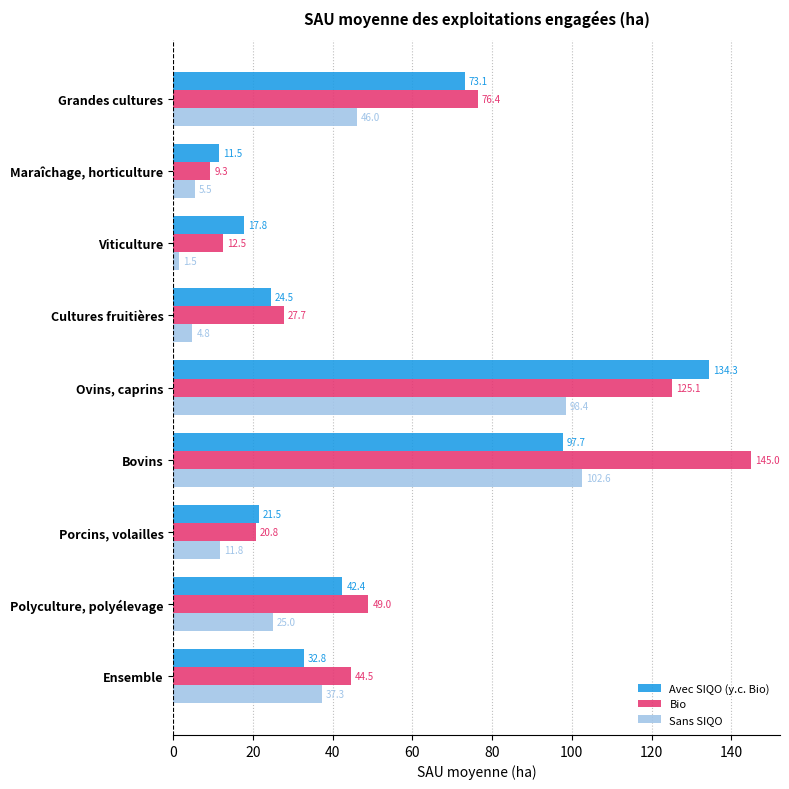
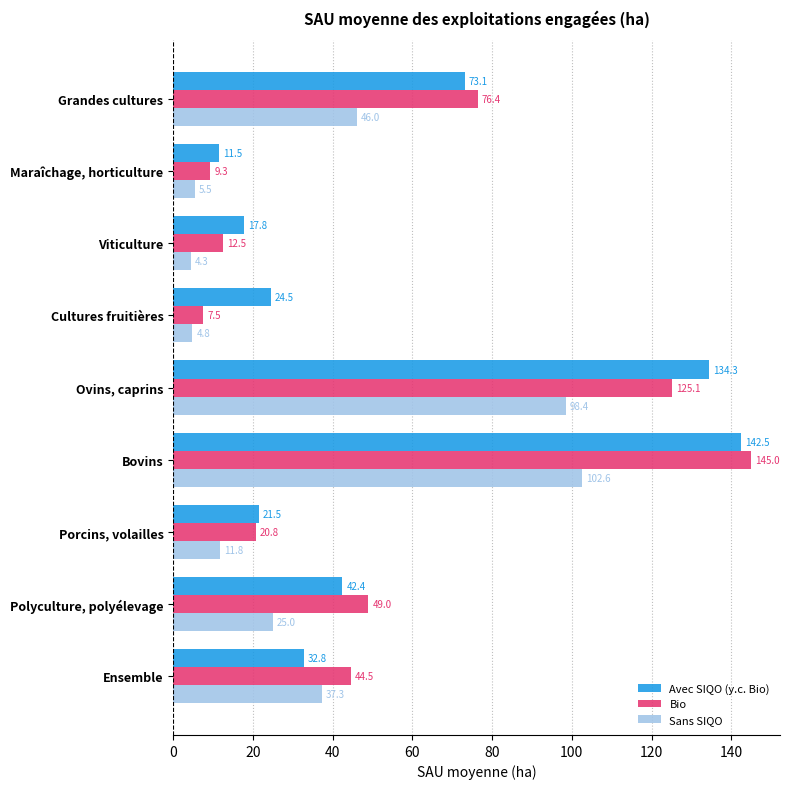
  {
    "Avec SIQO (y.c. Bio)": {
      "Grandes cultures": 73.1,
      "Maraîchage, horticulture": 11.5,
      "Viticulture": 17.8,
      "Cultures fruitières": 24.5,
      "Ovins, caprins": 134.3,
-     "Bovins": 97.7,
+     "Bovins": 142.5,
      "Porcins, volailles": 21.5,
      "Polyculture, polyélevage": 42.4,
      "Ensemble": 32.8
    },
    "Bio": {
      "Grandes cultures": 76.4,
      "Maraîchage, horticulture": 9.3,
      "Viticulture": 12.5,
-     "Cultures fruitières": 27.7,
+     "Cultures fruitières": 7.5,
      "Ovins, caprins": 125.1,
      "Bovins": 145.0,
      "Porcins, volailles": 20.8,
      "Polyculture, polyélevage": 49.0,
      "Ensemble": 44.5
    },
    "Sans SIQO": {
      "Grandes cultures": 46.0,
      "Maraîchage, horticulture": 5.5,
-     "Viticulture": 1.5,
+     "Viticulture": 4.3,
      "Cultures fruitières": 4.8,
      "Ovins, caprins": 98.4,
      "Bovins": 102.6,
      "Porcins, volailles": 11.8,
      "Polyculture, polyélevage": 25.0,
      "Ensemble": 37.3
    }
  }
